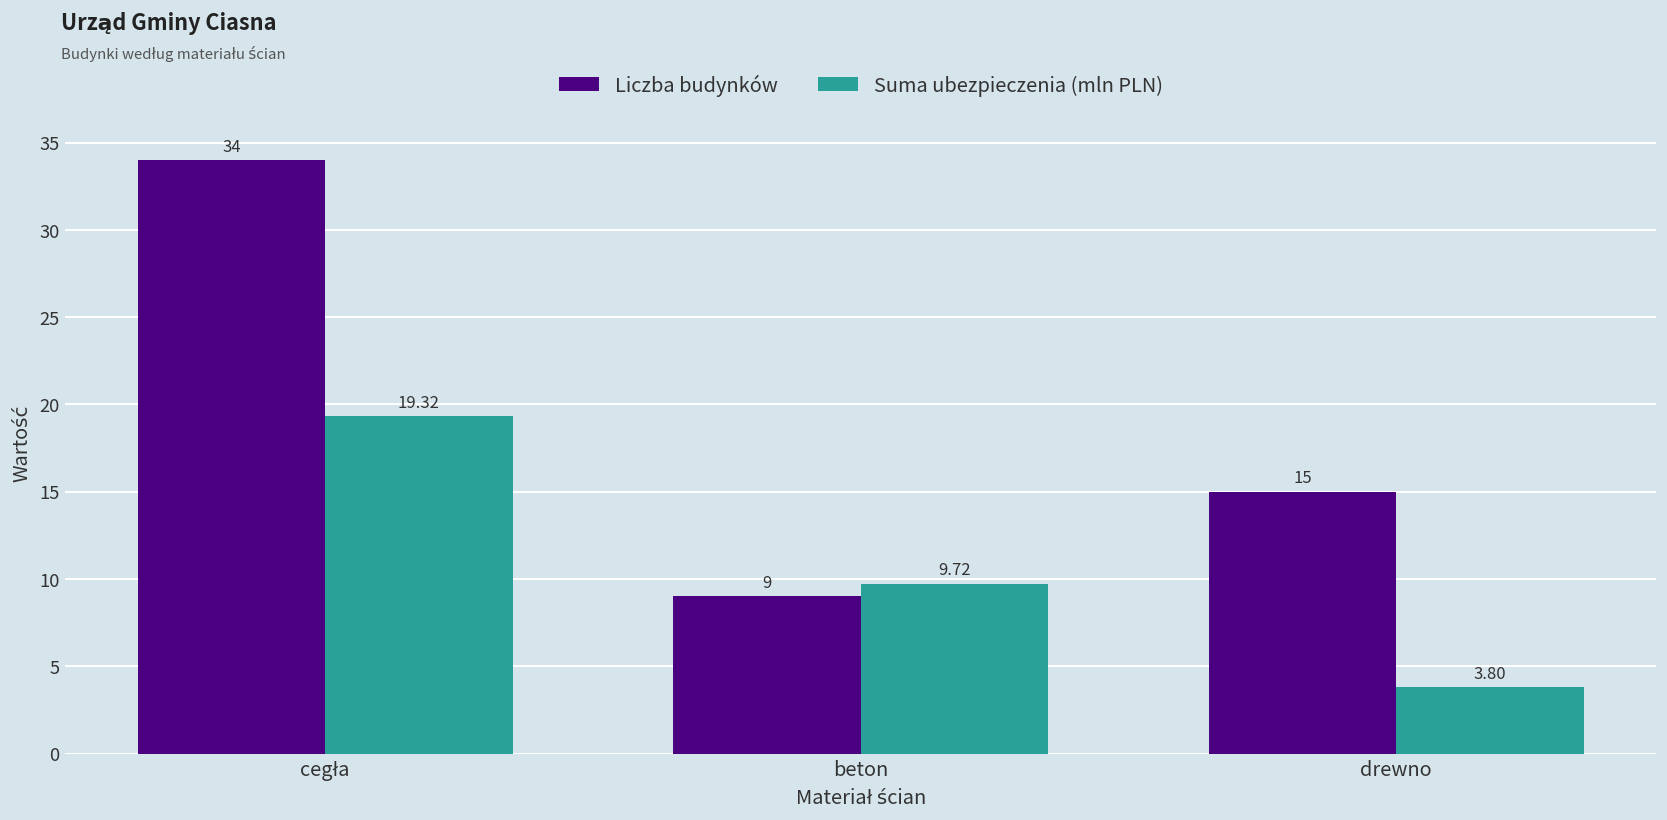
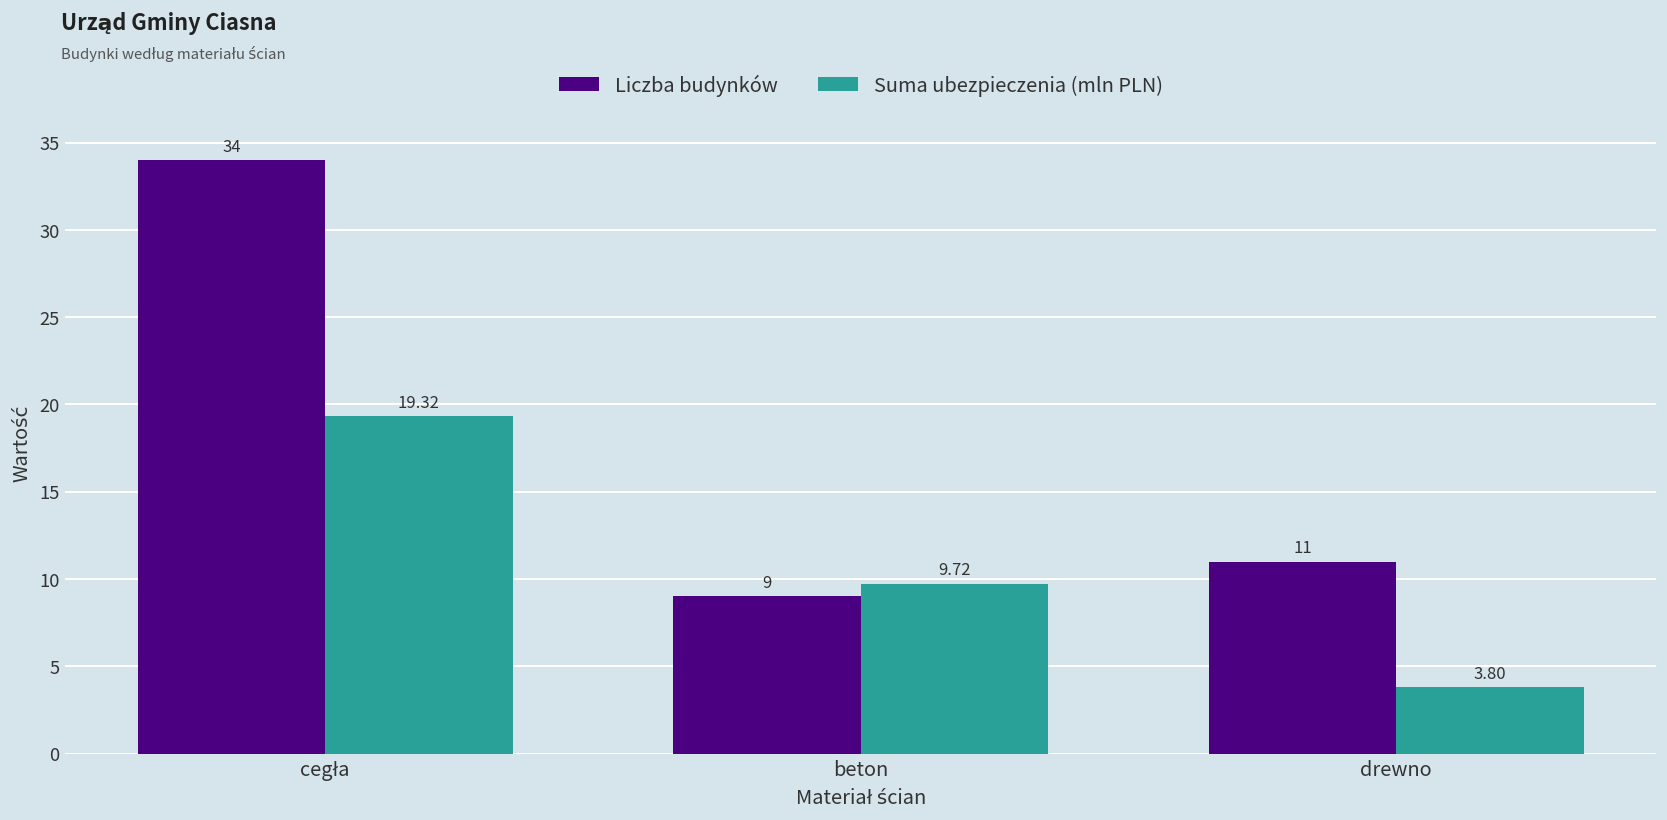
  {
    "Liczba budynków": {
      "cegła": 34,
      "beton": 9,
-     "drewno": 15
+     "drewno": 11
    },
    "Suma ubezpieczenia (mln PLN)": {
      "cegła": 19.32,
      "beton": 9.72,
      "drewno": 3.80
    }
  }
